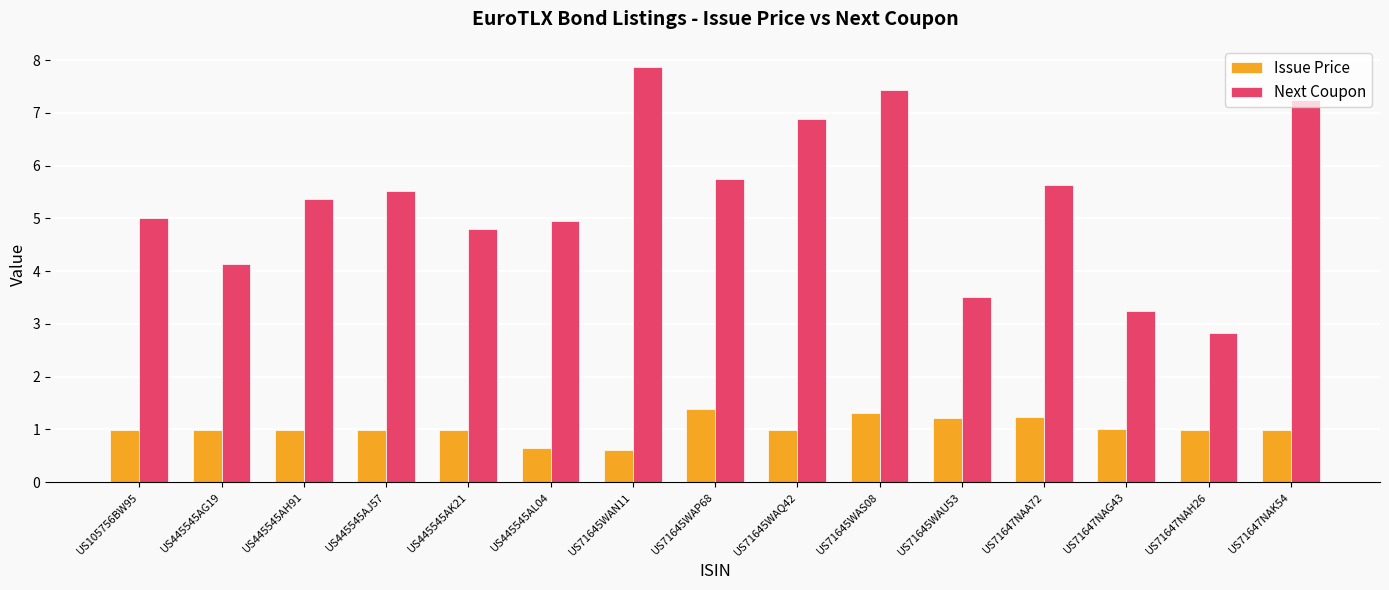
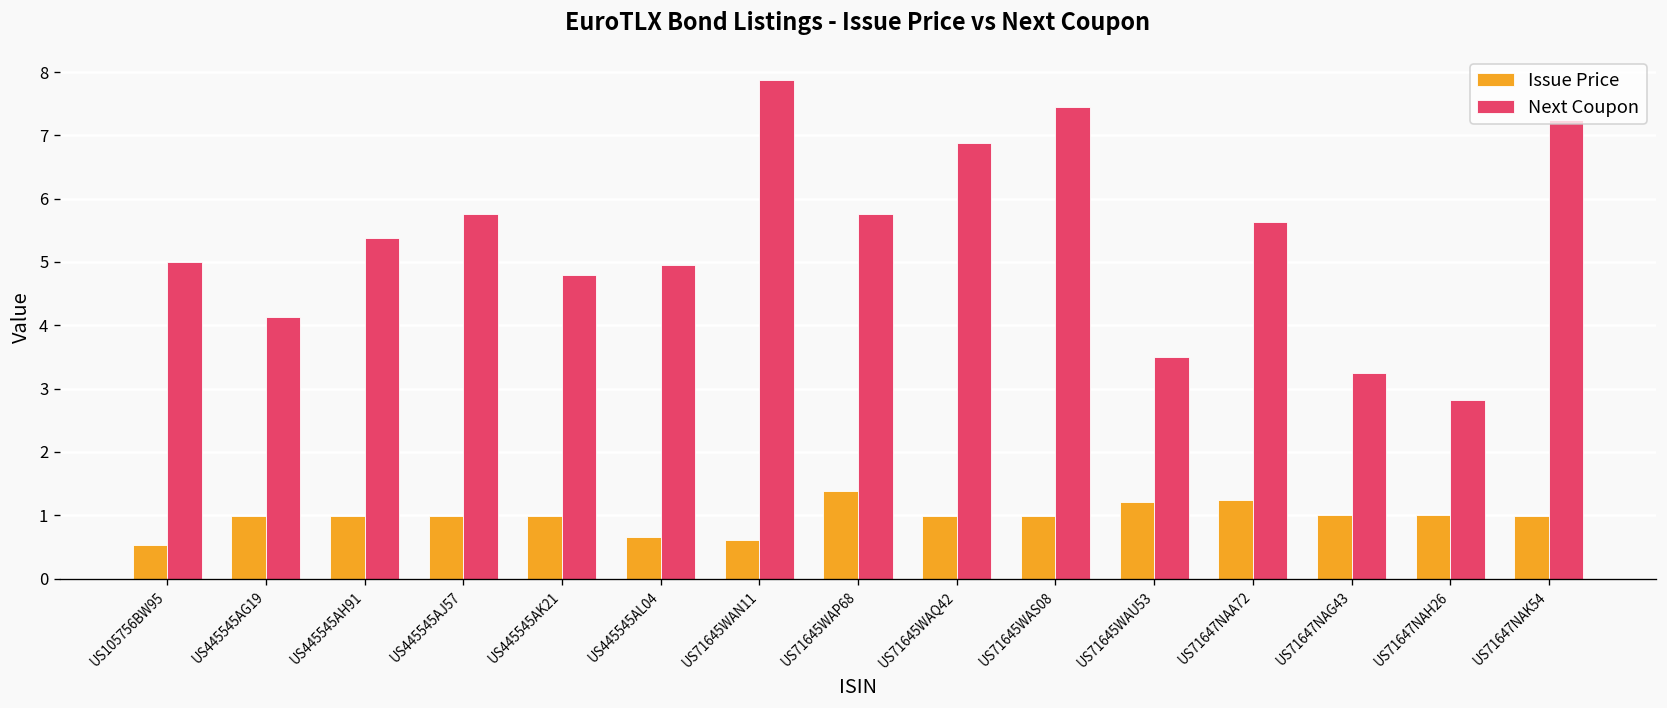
  {
    "Issue Price": {
-     "US105756BW95": 1.0,
+     "US105756BW95": 0.5,
      "US445545AG19": 1.0,
      "US445545AH91": 1.0,
      "US445545AJ57": 1.0,
      "US445545AK21": 1.0,
      "US445545AL04": 0.6,
      "US71645WAN11": 0.6,
      "US71645WAP68": 1.4,
      "US71645WAQ42": 1.0,
-     "US71645WAS08": 1.3,
+     "US71645WAS08": 1.0,
      "US71645WAU53": 1.2,
      "US71647NAA72": 1.2,
      "US71647NAG43": 1.0,
      "US71647NAH26": 1.0,
      "US71647NAK54": 1.0
    },
    "Next Coupon": {
      "US105756BW95": 5.0,
      "US445545AG19": 4.1,
      "US445545AH91": 5.4,
-     "US445545AJ57": 5.5,
+     "US445545AJ57": 5.8,
      "US445545AK21": 4.8,
      "US445545AL04": 4.9,
      "US71645WAN11": 7.9,
      "US71645WAP68": 5.8,
      "US71645WAQ42": 6.9,
      "US71645WAS08": 7.4,
      "US71645WAU53": 3.5,
      "US71647NAA72": 5.6,
      "US71647NAG43": 3.3,
      "US71647NAH26": 2.8
    }
  }
